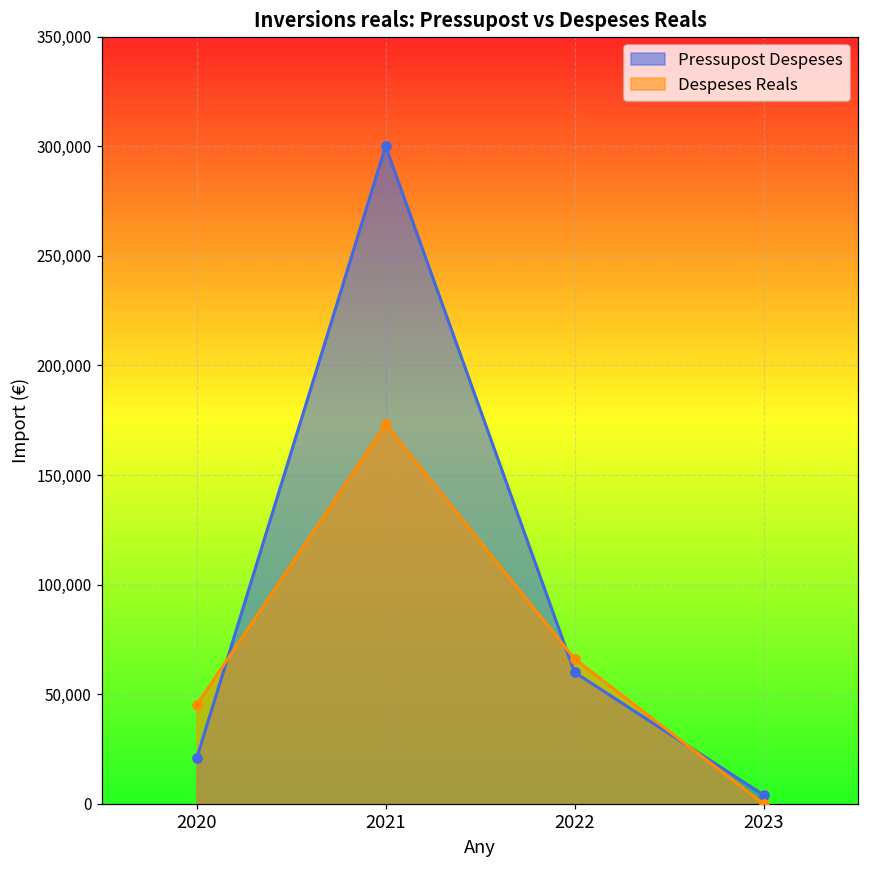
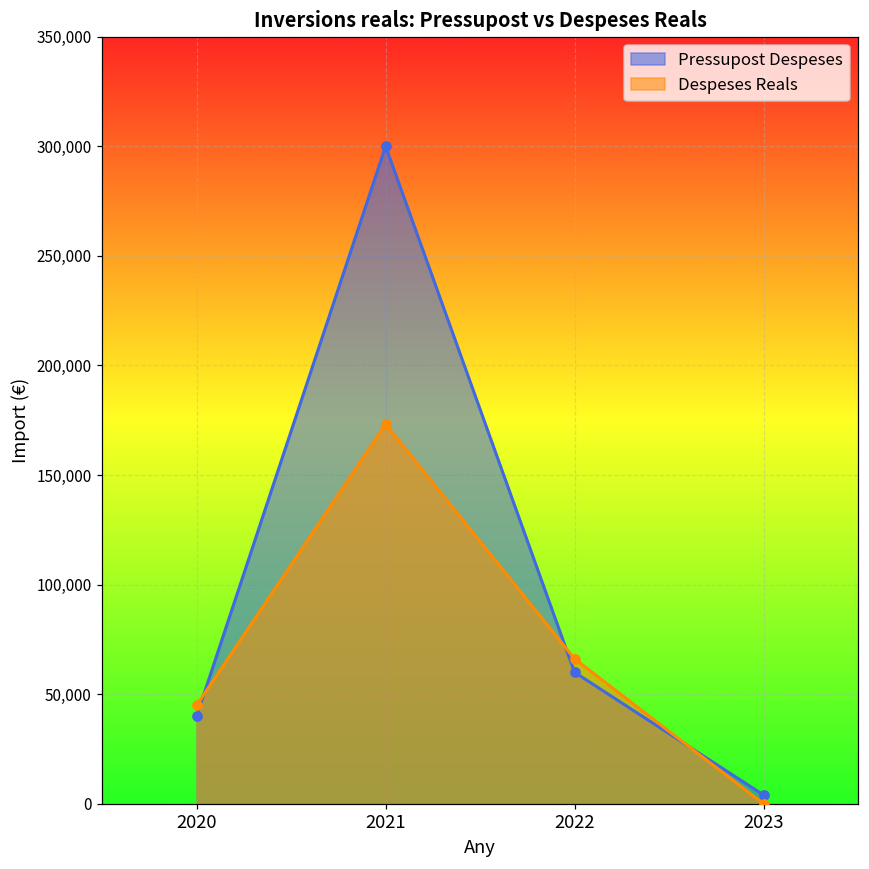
  {
    "Pressupost Despeses": {
-     "2020": "21,000",
+     "2020": "40,000",
      "2021": "300,000",
      "2022": "60,000",
      "2023": "4,000"
    },
    "Despeses Reals": {
      "2020": "45,000",
      "2021": "173,000",
      "2022": "66,000",
      "2023": "0"
    }
  }
